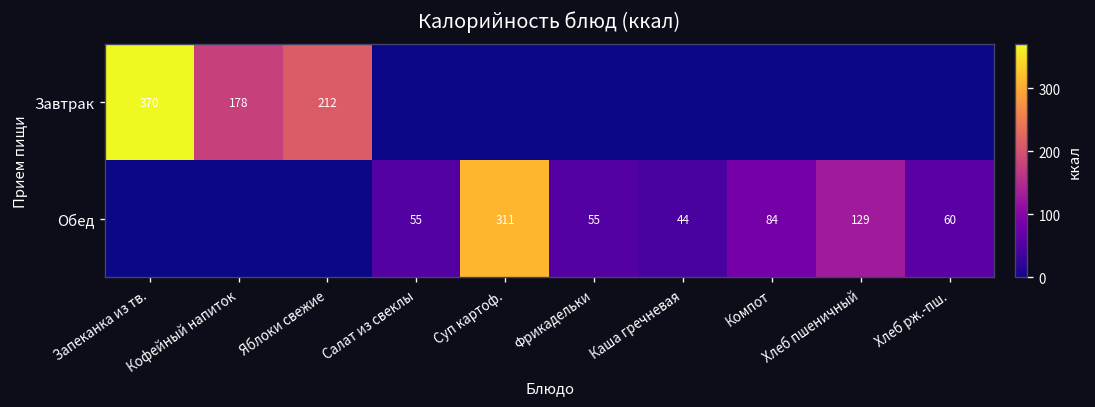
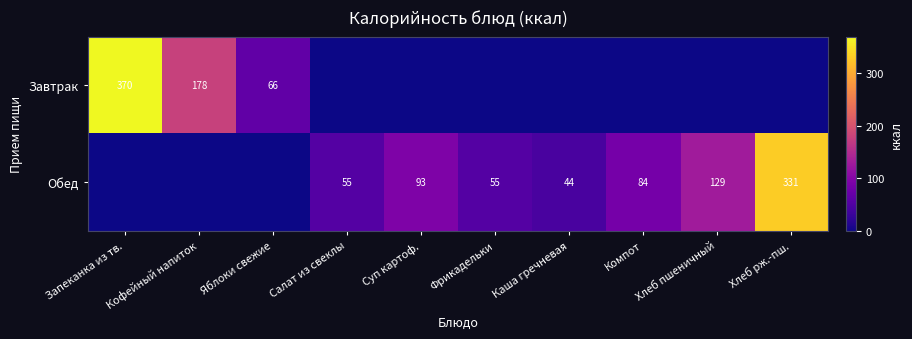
  {
    "Завтрак": {
      "Запеканка из тв.": 370,
      "Кофейный напиток": 178,
-     "Яблоки свежие": 212
+     "Яблоки свежие": 66
    },
    "Обед": {
      "Салат из свеклы": 55,
-     "Суп картоф.": 311,
+     "Суп картоф.": 93,
      "Фрикадельки": 55,
      "Каша гречневая": 44,
      "Компот": 84,
      "Хлеб пшеничный": 129,
-     "Хлеб рж.-пш.": 60
+     "Хлеб рж.-пш.": 331
    }
  }
